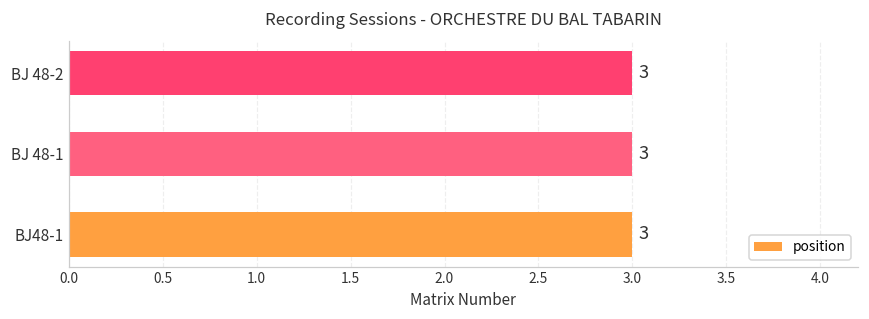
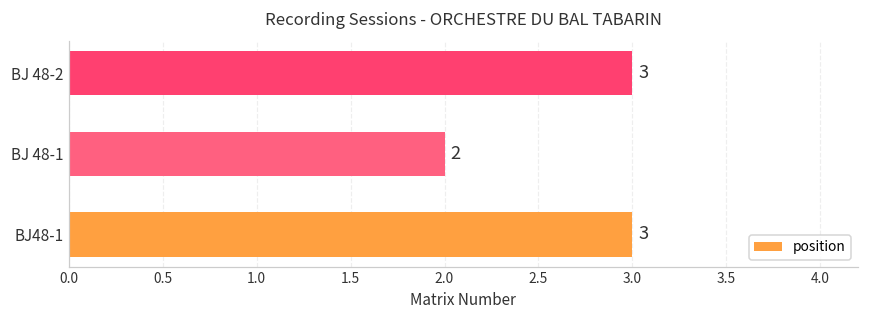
  {
    "BJ 48-2": 3,
-   "BJ 48-1": 3,
+   "BJ 48-1": 2,
    "BJ48-1": 3
  }
